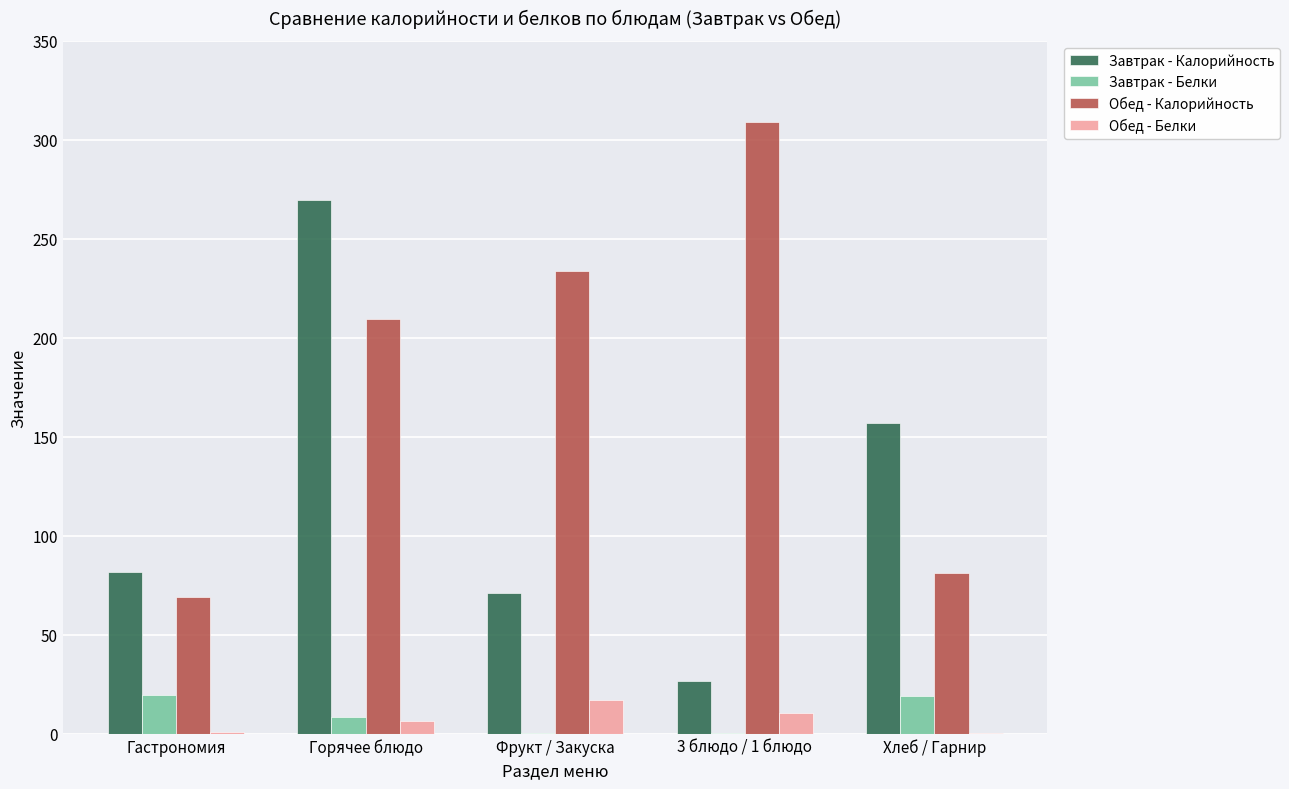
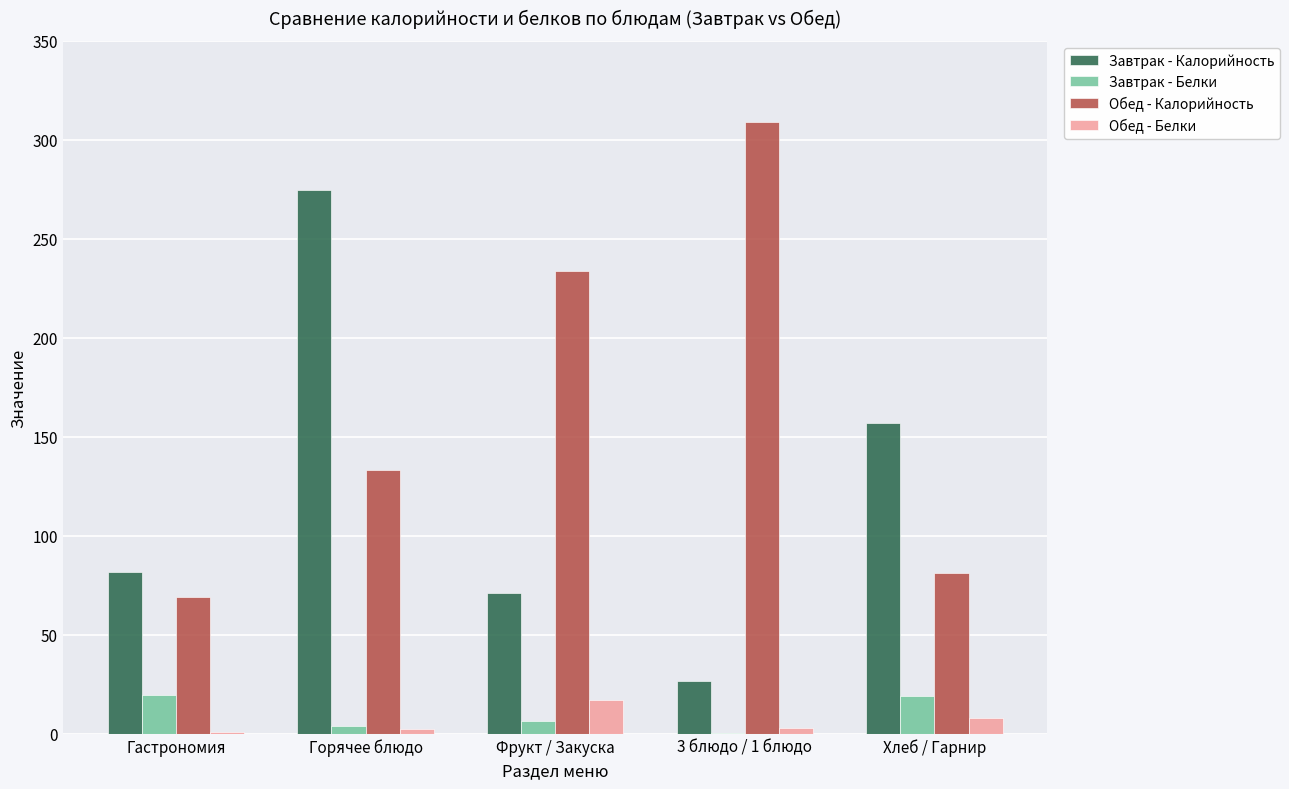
  {
    "Завтрак - Калорийность": {
      "Гастрономия": 82,
-     "Горячее блюдо": 270,
+     "Горячее блюдо": 275,
      "Фрукт / Закуска": 71,
      "3 блюдо / 1 блюдо": 27,
      "Хлеб / Гарнир": 157
    },
    "Завтрак - Белки": {
      "Гастрономия": 20,
-     "Горячее блюдо": 8,
-     "Фрукт / Закуска": 1,
+     "Горячее блюдо": 4,
+     "Фрукт / Закуска": 7,
      "Хлеб / Гарнир": 19
    },
    "Обед - Калорийность": {
      "Гастрономия": 69,
-     "Горячее блюдо": 210,
+     "Горячее блюдо": 133,
      "Фрукт / Закуска": 234,
      "3 блюдо / 1 блюдо": 309,
      "Хлеб / Гарнир": 81
    },
    "Обед - Белки": {
-     "Горячее блюдо": 7,
+     "Горячее блюдо": 3,
      "Фрукт / Закуска": 17,
-     "3 блюдо / 1 блюдо": 11,
-     "Хлеб / Гарнир": 1
+     "3 блюдо / 1 блюдо": 3,
+     "Хлеб / Гарнир": 8
    }
  }
